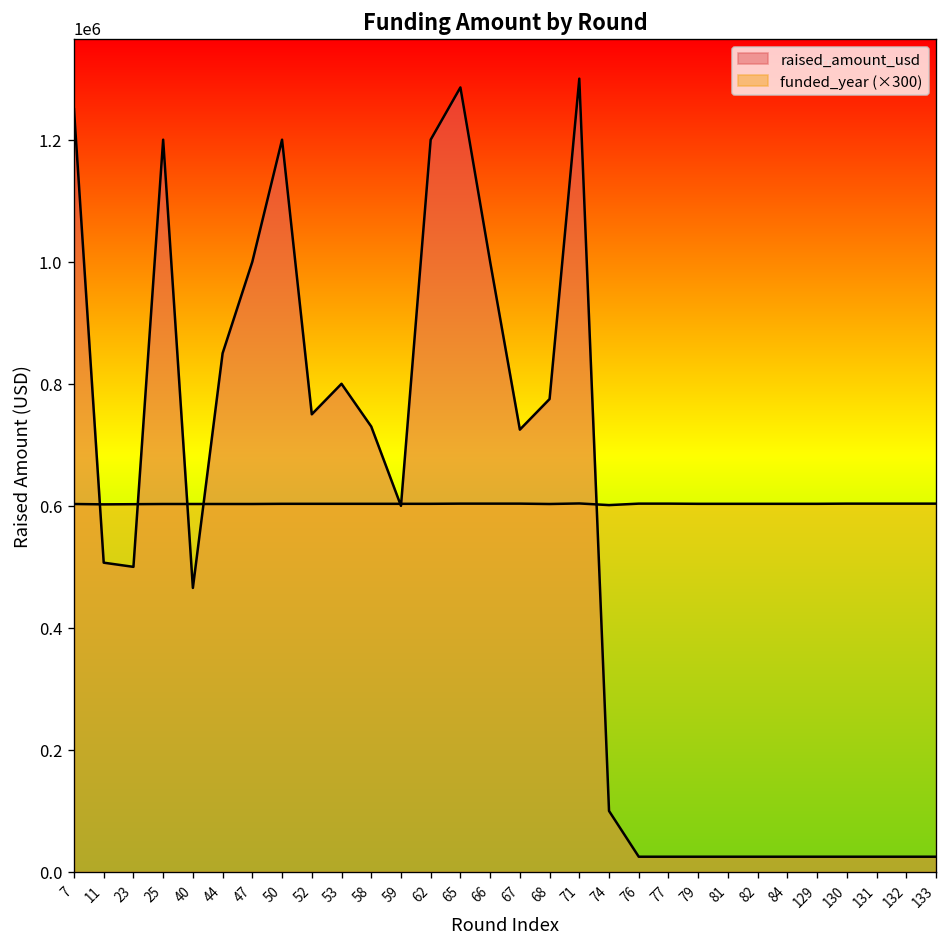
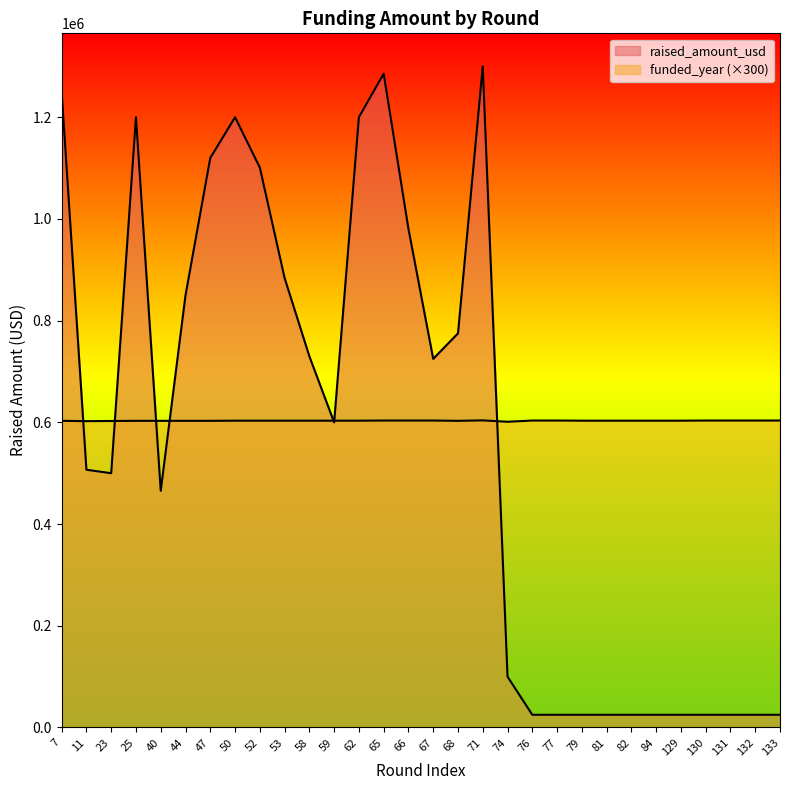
  {
    "raised_amount_usd": {
      "7": 1250000,
      "11": 510000,
      "23": 500000,
      "25": 1200000,
      "40": 470000,
      "44": 850000,
-     "47": 1000000,
+     "47": 1120000,
      "50": 1200000,
-     "52": 750000,
-     "53": 800000,
+     "52": 1100000,
+     "53": 880000,
      "58": 730000,
      "62": 1200000,
      "65": 1290000,
-     "66": 1000000,
+     "66": 980000,
      "67": 720000,
      "68": 780000,
      "71": 1300000,
      "74": 100000,
      "76": 30000,
      "77": 30000,
      "79": 30000,
      "81": 30000,
      "82": 30000,
      "84": 30000,
      "129": 30000,
      "130": 30000,
      "131": 30000,
      "132": 30000,
      "133": 30000
    },
    "funded_year (×300)": {
      "7": 600000,
      "11": 600000,
      "23": 600000,
      "25": 600000,
      "40": 600000,
      "44": 600000,
      "47": 600000,
      "50": 600000,
      "52": 600000,
      "53": 600000,
      "58": 600000,
      "62": 600000,
      "65": 600000,
      "66": 600000,
      "67": 600000,
      "68": 600000,
      "71": 600000,
      "74": 600000,
      "76": 600000,
      "77": 600000,
      "79": 600000,
      "81": 600000,
      "82": 600000,
      "84": 600000,
      "129": 600000,
      "130": 600000,
      "131": 600000,
      "132": 600000,
      "133": 600000
    }
  }
